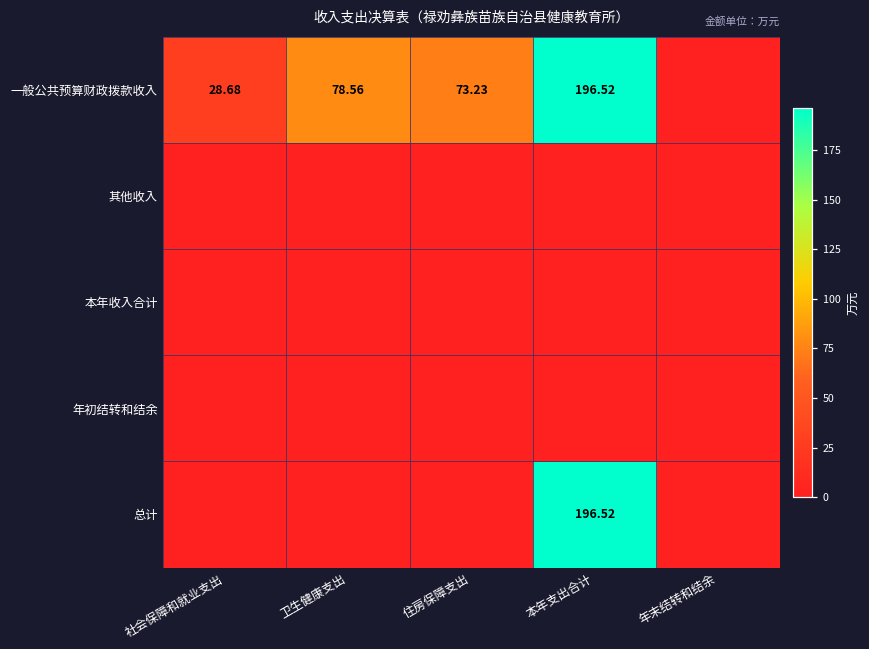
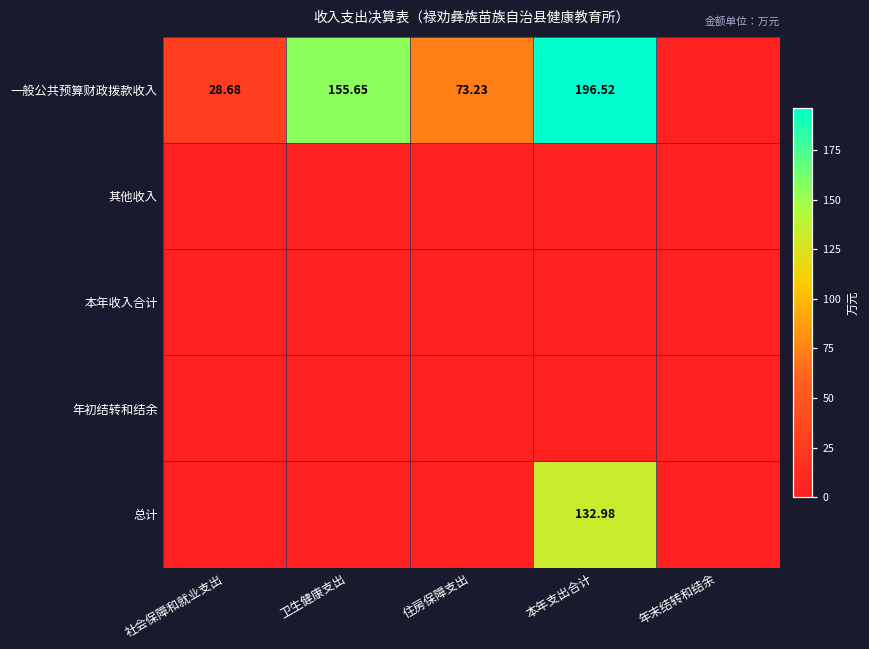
  {
    "一般公共预算财政拨款收入": {
      "社会保障和就业支出": 28.68,
-     "卫生健康支出": 78.56,
+     "卫生健康支出": 155.65,
      "住房保障支出": 73.23,
      "本年支出合计": 196.52
    },
    "总计": {
-     "本年支出合计": 196.52
+     "本年支出合计": 132.98
    }
  }
